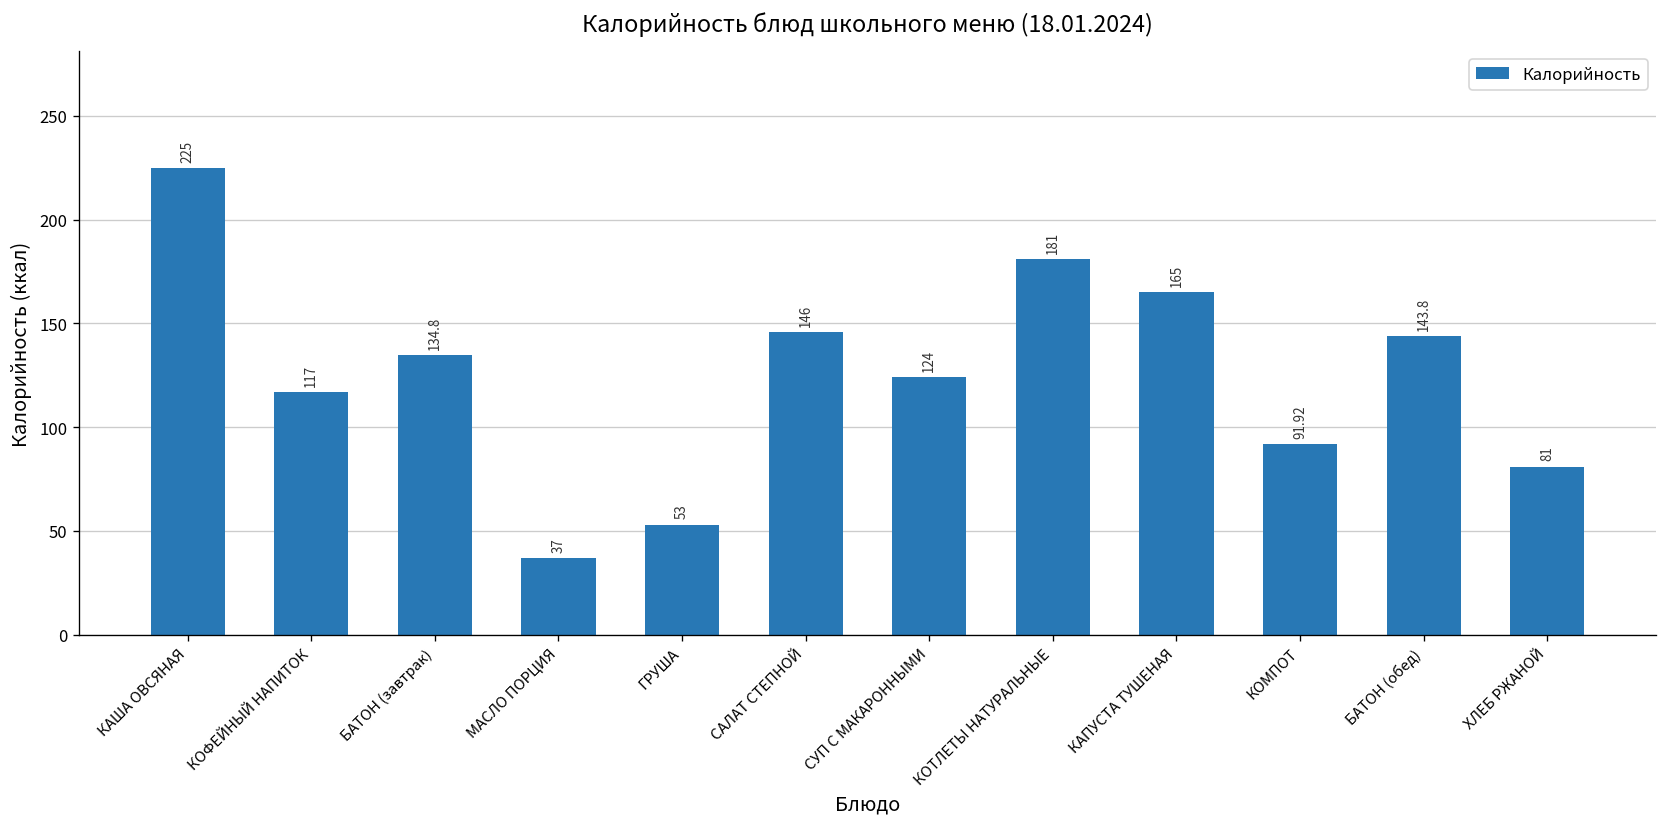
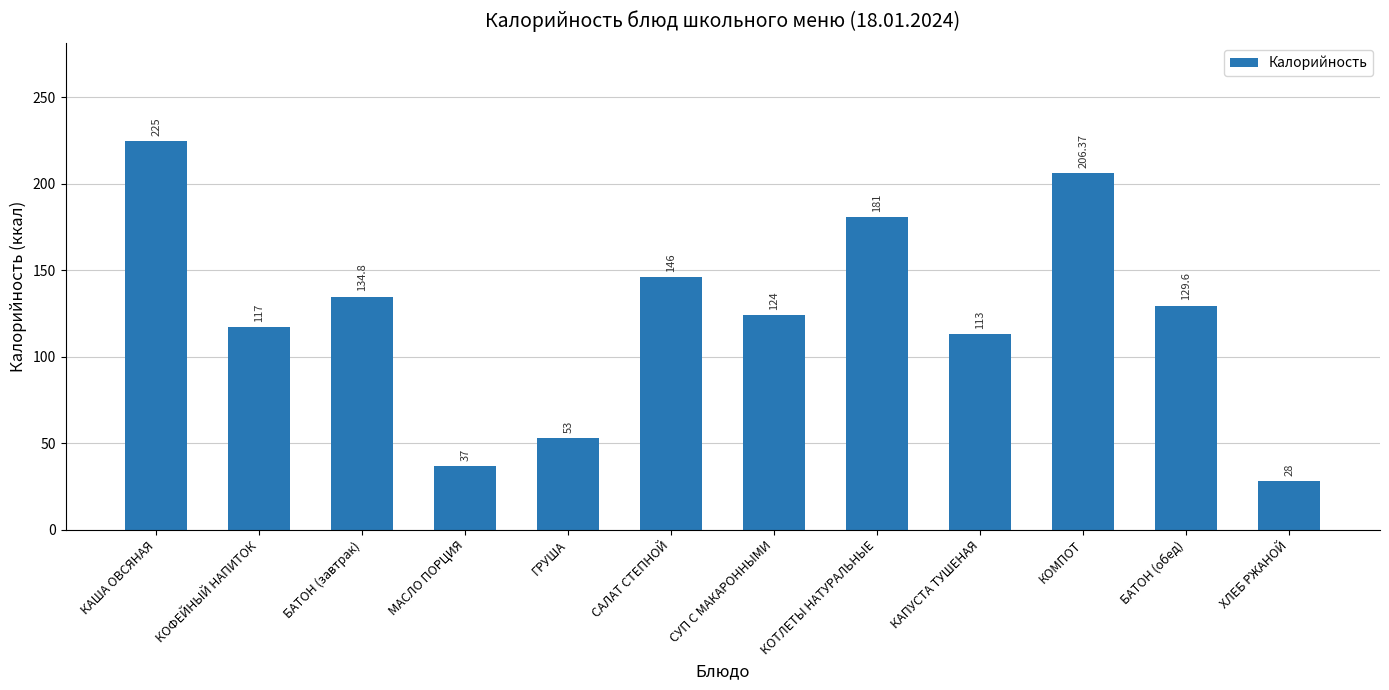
  {
    "КАША ОВСЯНАЯ": 225,
    "КОФЕЙНЫЙ НАПИТОК": 117,
    "БАТОН (завтрак)": 134.8,
    "МАСЛО ПОРЦИЯ": 37,
    "ГРУША": 53,
    "САЛАТ СТЕПНОЙ": 146,
    "СУП С МАКАРОННЫМИ": 124,
    "КОТЛЕТЫ НАТУРАЛЬНЫЕ": 181,
-   "КАПУСТА ТУШЕНАЯ": 165,
-   "КОМПОТ": 91.92,
-   "БАТОН (обед)": 143.8,
-   "ХЛЕБ РЖАНОЙ": 81
+   "КАПУСТА ТУШЕНАЯ": 113,
+   "КОМПОТ": 206.37,
+   "БАТОН (обед)": 129.6,
+   "ХЛЕБ РЖАНОЙ": 28
  }
